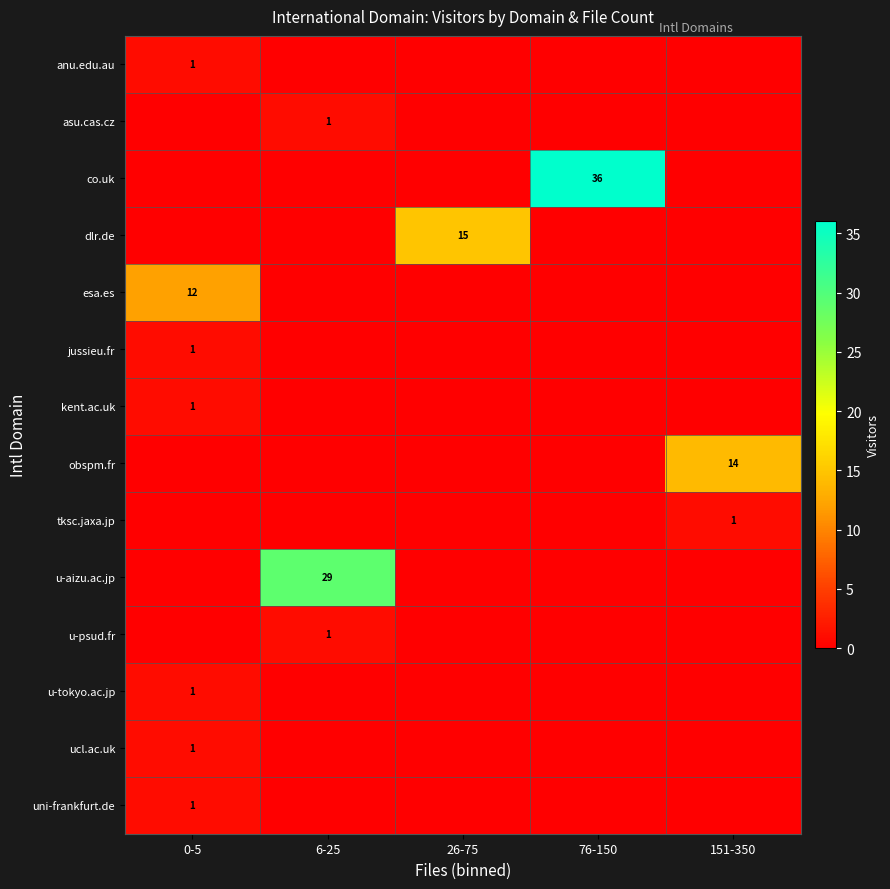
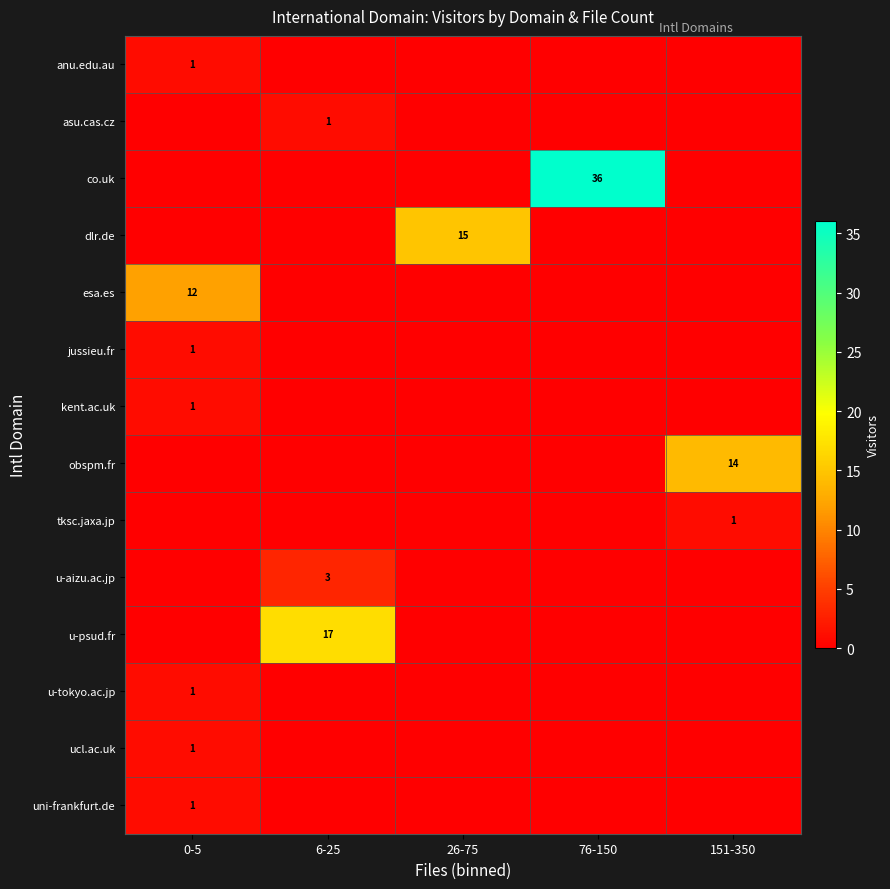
  {
    "anu.edu.au": {
      "0-5": 1
    },
    "asu.cas.cz": {
      "6-25": 1
    },
    "co.uk": {
      "76-150": 36
    },
    "dlr.de": {
      "26-75": 15
    },
    "esa.es": {
      "0-5": 12
    },
    "jussieu.fr": {
      "0-5": 1
    },
    "kent.ac.uk": {
      "0-5": 1
    },
    "obspm.fr": {
      "151-350": 14
    },
    "tksc.jaxa.jp": {
      "151-350": 1
    },
    "u-aizu.ac.jp": {
-     "6-25": 29
+     "6-25": 3
    },
    "u-psud.fr": {
-     "6-25": 1
+     "6-25": 17
    },
    "u-tokyo.ac.jp": {
      "0-5": 1
    },
    "ucl.ac.uk": {
      "0-5": 1
    },
    "uni-frankfurt.de": {
      "0-5": 1
    }
  }
